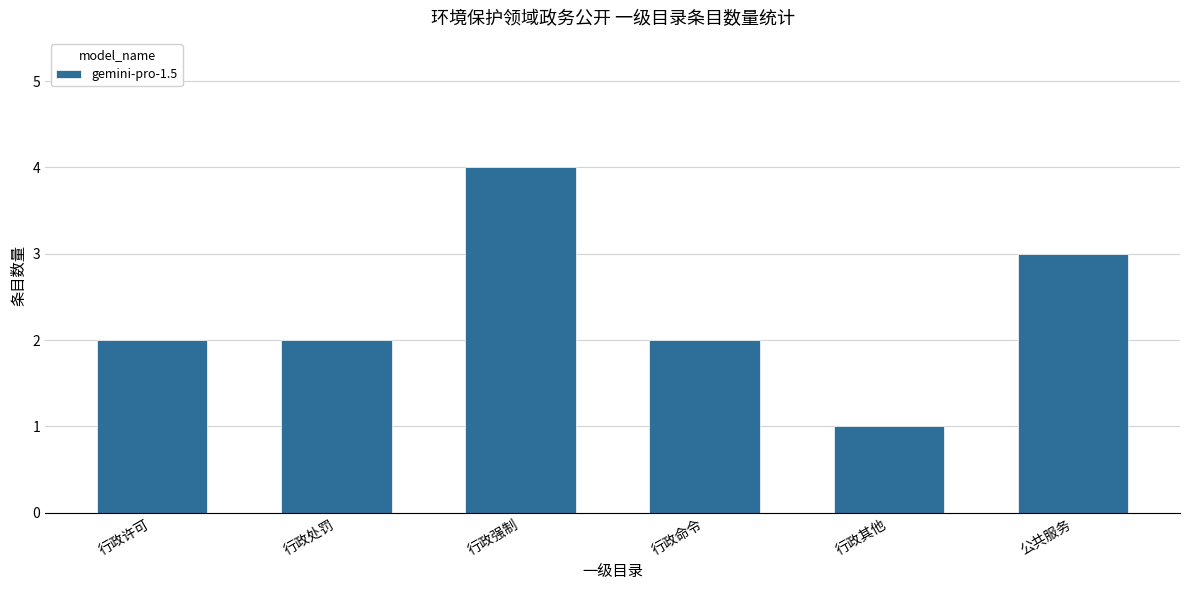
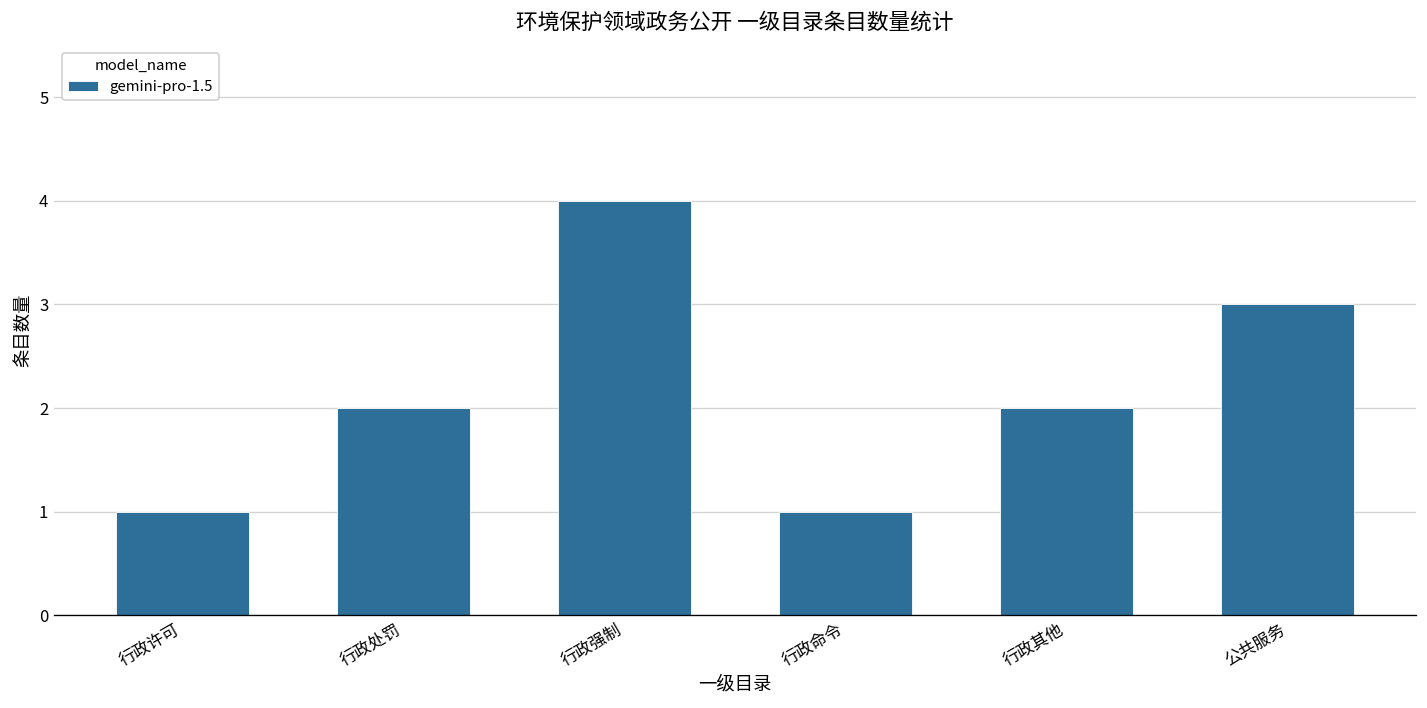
  {
-   "行政许可": 2,
+   "行政许可": 1,
    "行政处罚": 2,
    "行政强制": 4,
-   "行政命令": 2,
-   "行政其他": 1,
+   "行政命令": 1,
+   "行政其他": 2,
    "公共服务": 3
  }
